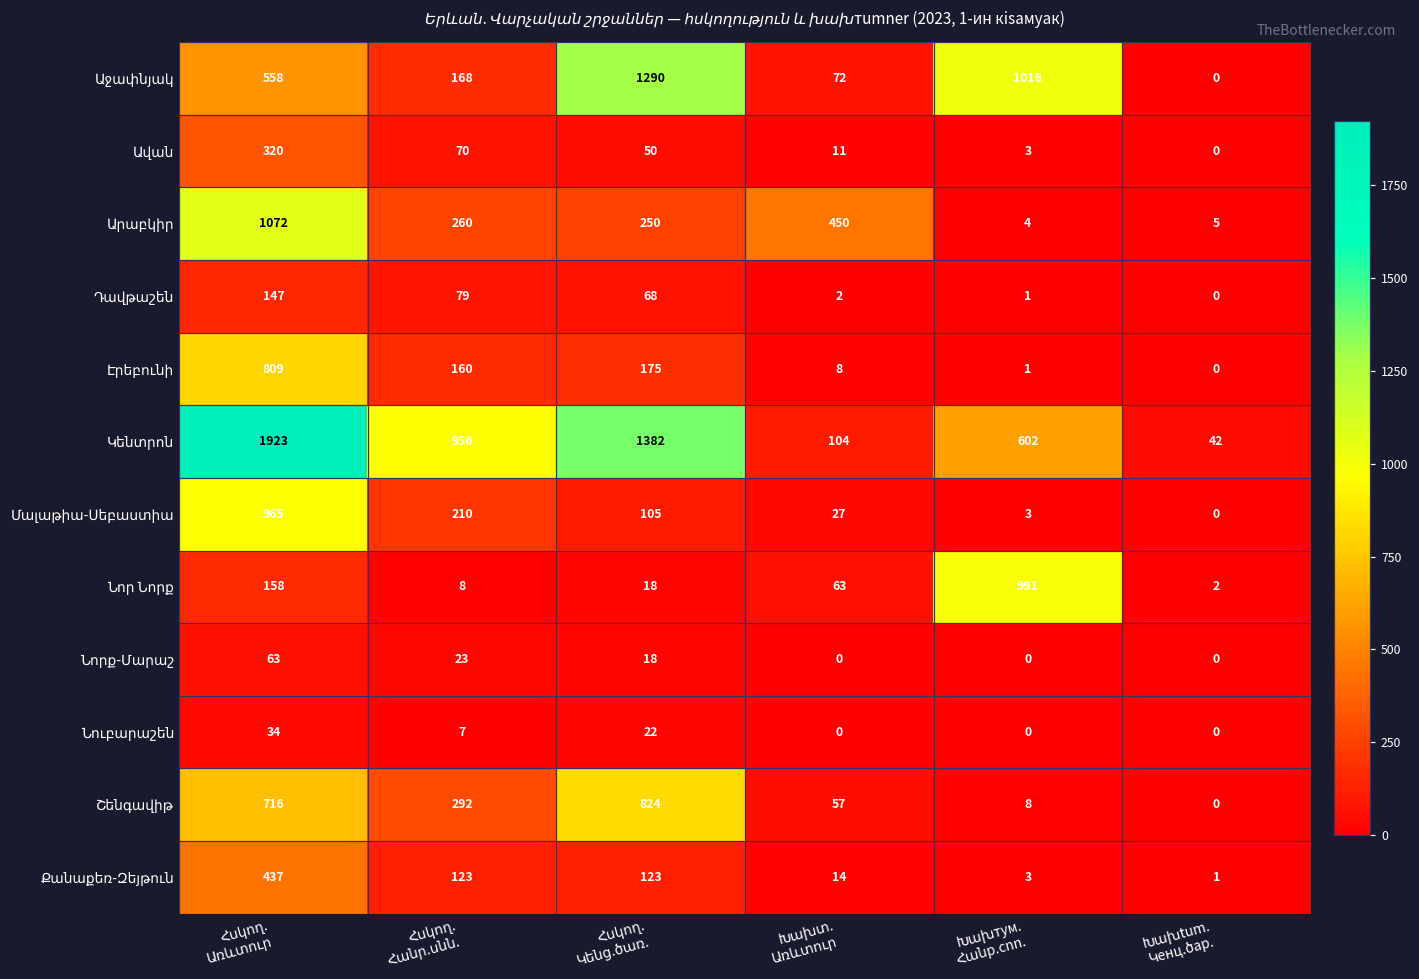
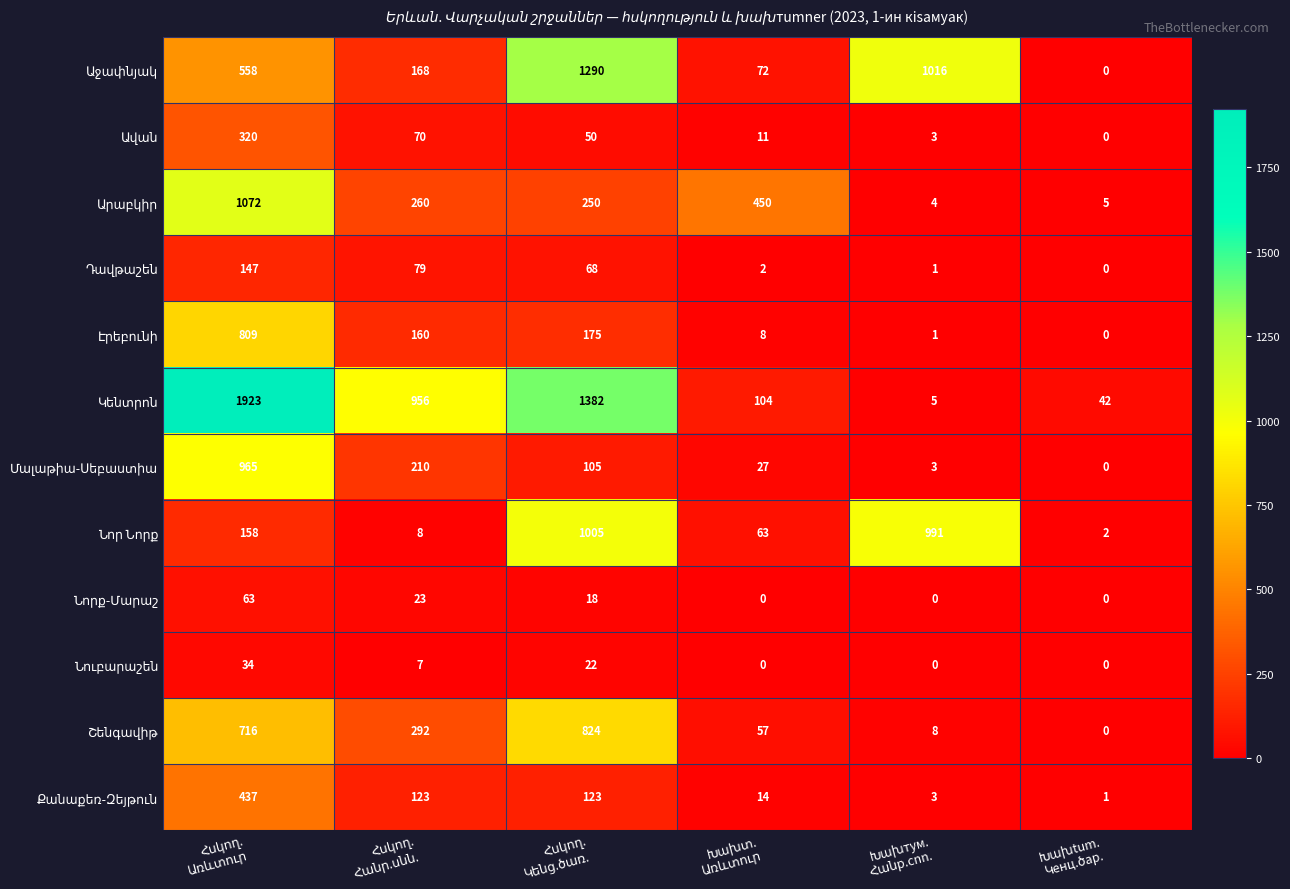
  {
    "Աջափնյակ": {
      "Հսկող. Առևտուր": 558,
      "Հսկող. Հանր.սնն.": 168,
      "Հսկող. Կենց.ծառ.": 1290,
      "Խախտ. Առևտուր": 72,
      "Խախтум. Հանр.сnn.": 1016,
      "Խախtum. Կeнц.ծaр.": 0
    },
    "Ավան": {
      "Հսկող. Առևտուր": 320,
      "Հսկող. Հանր.սնն.": 70,
      "Հսկող. Կենց.ծառ.": 50,
      "Խախտ. Առևտուր": 11,
      "Խախтум. Հանр.сnn.": 3,
      "Խախtum. Կeнц.ծaр.": 0
    },
    "Արաբկիր": {
      "Հսկող. Առևտուր": 1072,
      "Հսկող. Հանր.սնն.": 260,
      "Հսկող. Կենց.ծառ.": 250,
      "Խախտ. Առևտուր": 450,
      "Խախтум. Հանр.сnn.": 4,
      "Խախtum. Կeнц.ծaр.": 5
    },
    "Դավթաշեն": {
      "Հսկող. Առևտուր": 147,
      "Հսկող. Հանր.սնն.": 79,
      "Հսկող. Կենց.ծառ.": 68,
      "Խախտ. Առևտուր": 2,
      "Խախтум. Հանр.сnn.": 1,
      "Խախtum. Կeнц.ծaр.": 0
    },
    "Էրեբունի": {
      "Հսկող. Առևտուր": 809,
      "Հսկող. Հանր.սնն.": 160,
      "Հսկող. Կենց.ծառ.": 175,
      "Խախտ. Առևտուր": 8,
      "Խախтум. Հանр.сnn.": 1,
      "Խախtum. Կeнц.ծaр.": 0
    },
    "Կենտրոն": {
      "Հսկող. Առևտուր": 1923,
      "Հսկող. Հանր.սնն.": 956,
      "Հսկող. Կենց.ծառ.": 1382,
      "Խախտ. Առևտուր": 104,
-     "Խախтум. Հանр.сnn.": 602,
+     "Խախтум. Հանр.сnn.": 5,
      "Խախtum. Կeнц.ծaр.": 42
    },
    "Մալաթիա-Սեբաստիա": {
      "Հսկող. Առևտուր": 965,
      "Հսկող. Հանր.սնն.": 210,
      "Հսկող. Կենց.ծառ.": 105,
      "Խախտ. Առևտուր": 27,
      "Խախтум. Հանр.сnn.": 3,
      "Խախtum. Կeнц.ծaр.": 0
    },
    "Նոր Նորք": {
      "Հսկող. Առևտուր": 158,
      "Հսկող. Հանր.սնն.": 8,
-     "Հսկող. Կենց.ծառ.": 18,
+     "Հսկող. Կենց.ծառ.": 1005,
      "Խախտ. Առևտուր": 63,
      "Խախтум. Հանр.сnn.": 991,
      "Խախtum. Կeнц.ծaр.": 2
    },
    "Նորք-Մարաշ": {
      "Հսկող. Առևտուր": 63,
      "Հսկող. Հանր.սնն.": 23,
      "Հսկող. Կենց.ծառ.": 18,
      "Խախտ. Առևտուր": 0,
      "Խախтум. Հանр.сnn.": 0,
      "Խախtum. Կeнц.ծaр.": 0
    },
    "Նուբարաշեն": {
      "Հսկող. Առևտուր": 34,
      "Հսկող. Հանր.սնն.": 7,
      "Հսկող. Կենց.ծառ.": 22,
      "Խախտ. Առևտուր": 0,
      "Խախтум. Հանр.сnn.": 0,
      "Խախtum. Կeнц.ծaр.": 0
    },
    "Շենգավիթ": {
      "Հսկող. Առևտուր": 716,
      "Հսկող. Հանր.սնն.": 292,
      "Հսկող. Կենց.ծառ.": 824,
      "Խախտ. Առևտուր": 57,
      "Խախтум. Հանр.сnn.": 8,
      "Խախtum. Կeнц.ծaр.": 0
    },
    "Քանաքեռ-Զեյթուն": {
      "Հսկող. Առևտուր": 437,
      "Հսկող. Հանր.սնն.": 123,
      "Հսկող. Կենց.ծառ.": 123,
      "Խախտ. Առևտուր": 14,
      "Խախтум. Հանр.сnn.": 3,
      "Խախtum. Կeнц.ծaр.": 1
    }
  }
